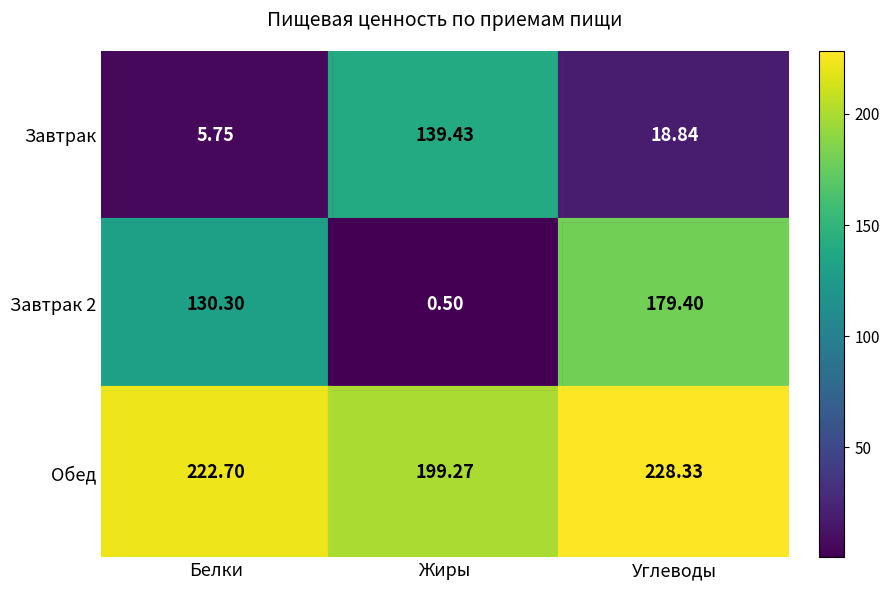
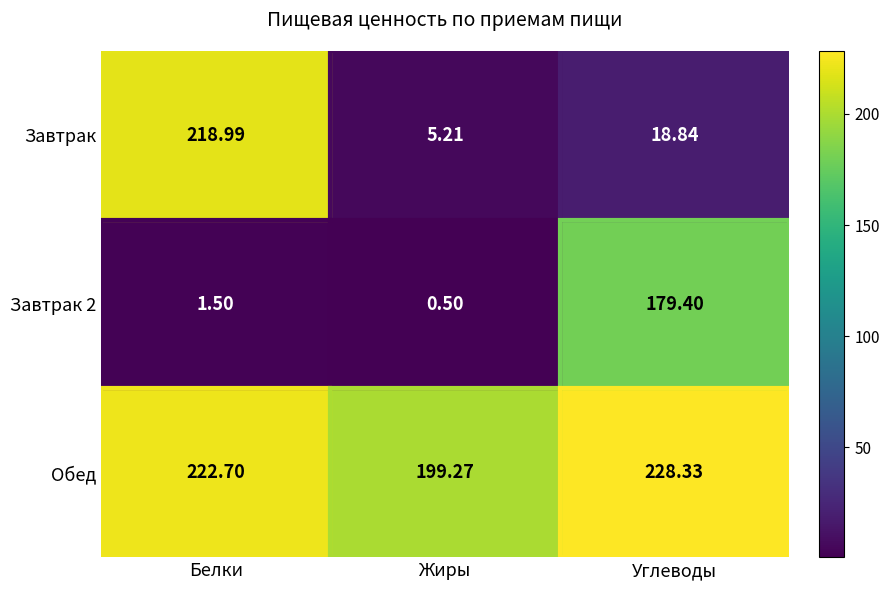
  {
    "Завтрак": {
-     "Белки": 5.75,
-     "Жиры": 139.43,
+     "Белки": 218.99,
+     "Жиры": 5.21,
      "Углеводы": 18.84
    },
    "Завтрак 2": {
-     "Белки": 130.30,
+     "Белки": 1.50,
      "Жиры": 0.50,
      "Углеводы": 179.40
    },
    "Обед": {
      "Белки": 222.70,
      "Жиры": 199.27,
      "Углеводы": 228.33
    }
  }
